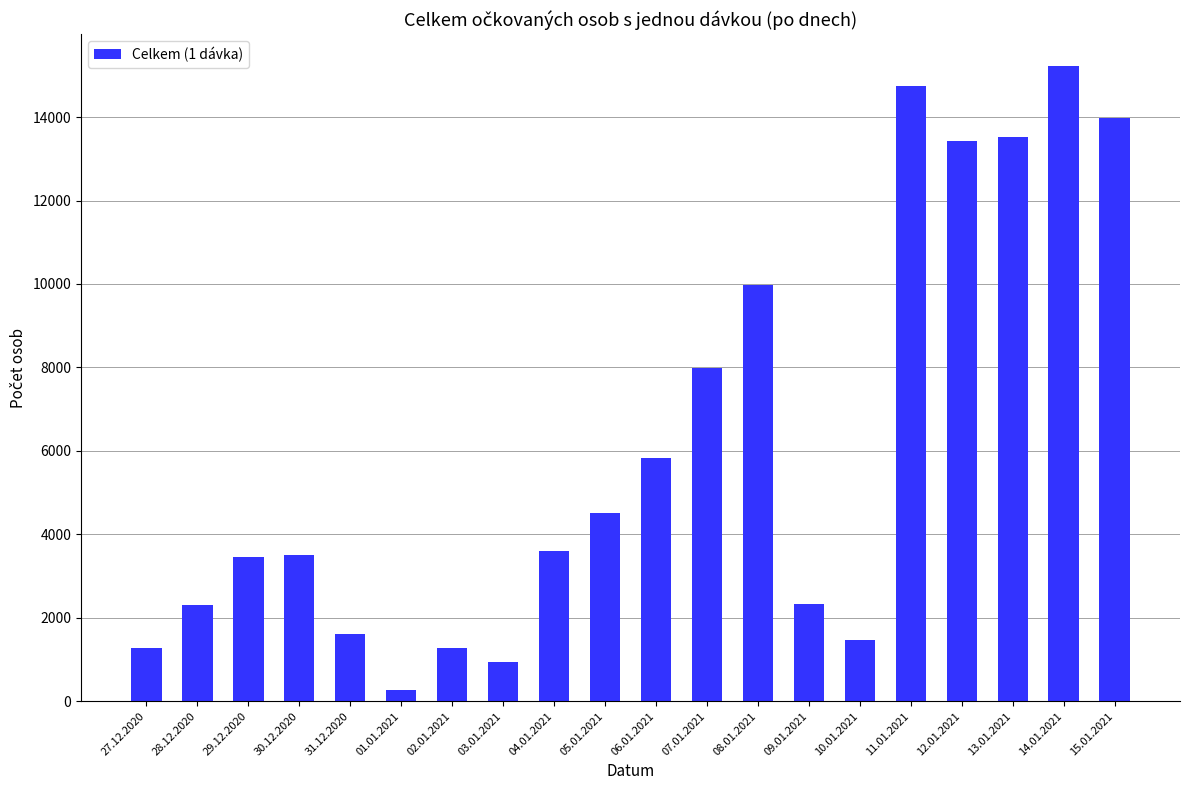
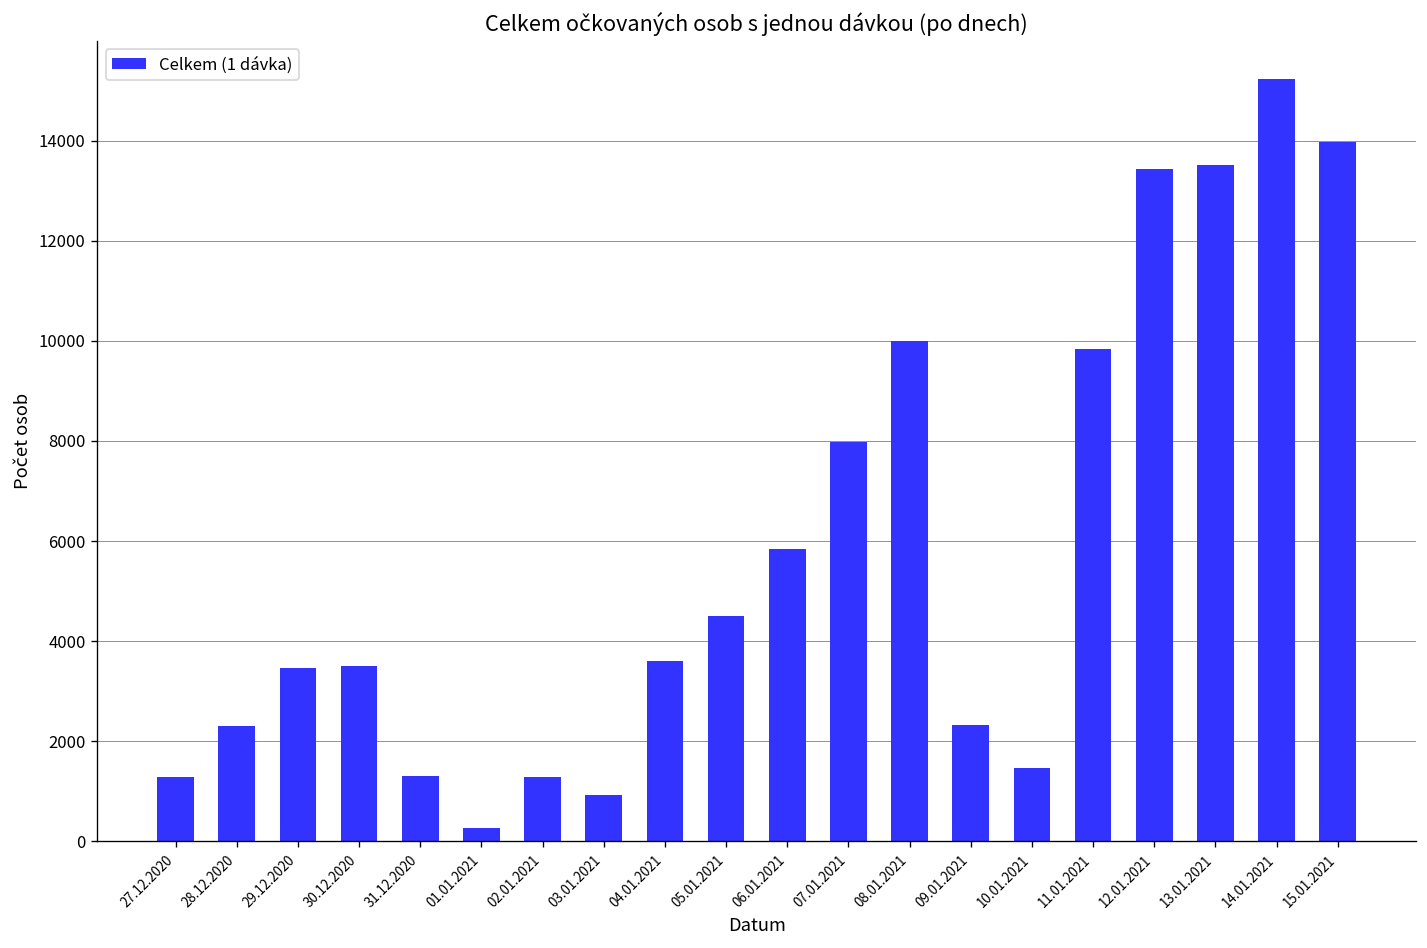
  {
    "27.12.2020": 1300,
    "28.12.2020": 2300,
    "29.12.2020": 3500,
    "30.12.2020": 3500,
-   "31.12.2020": 1600,
+   "31.12.2020": 1300,
    "01.01.2021": 300,
    "02.01.2021": 1300,
    "03.01.2021": 900,
    "04.01.2021": 3600,
    "05.01.2021": 4500,
    "06.01.2021": 5800,
    "07.01.2021": 8000,
    "08.01.2021": 10000,
    "09.01.2021": 2300,
    "10.01.2021": 1500,
-   "11.01.2021": 14700,
+   "11.01.2021": 9800,
    "12.01.2021": 13400,
    "13.01.2021": 13500,
    "14.01.2021": 15200,
    "15.01.2021": 14000
  }
